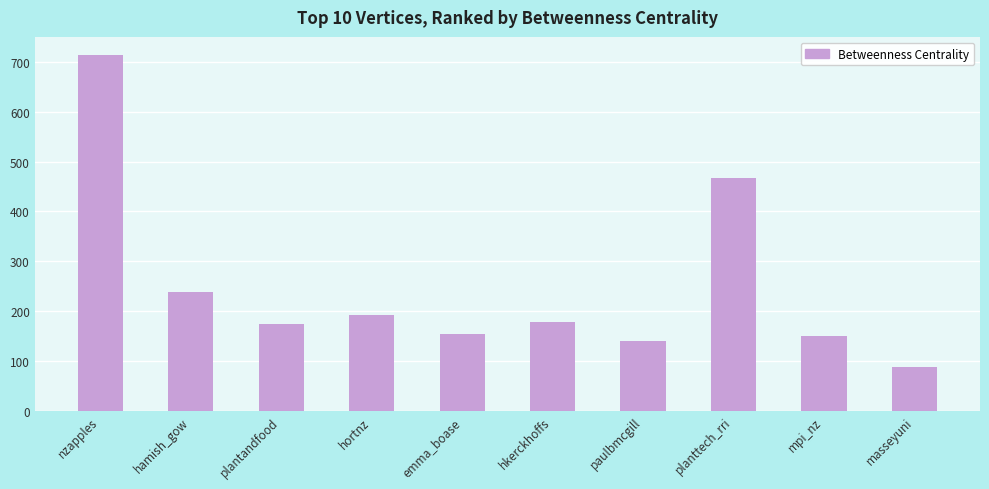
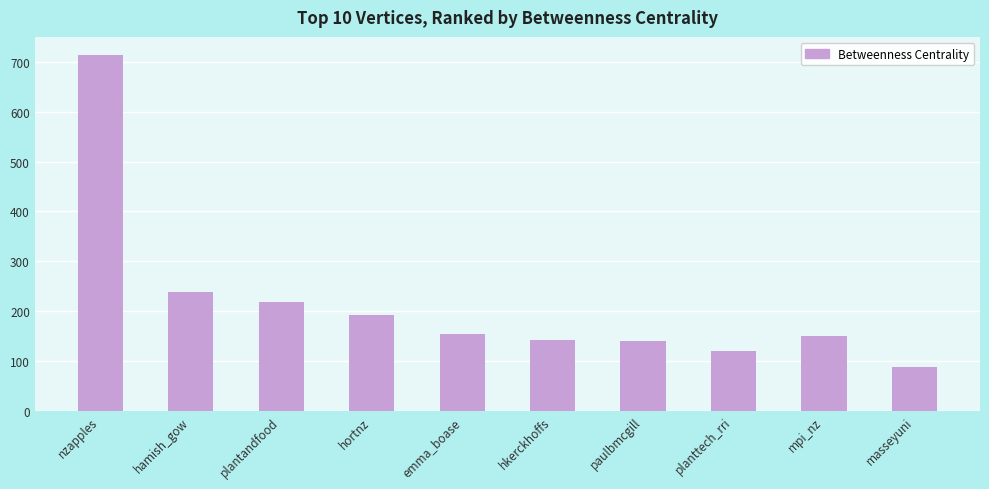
  {
    "nzapples": 710,
    "hamish_gow": 240,
-   "plantandfood": 170,
+   "plantandfood": 220,
    "hortnz": 190,
    "emma_boase": 150,
-   "hkerckhoffs": 180,
+   "hkerckhoffs": 140,
    "paulbmcgill": 140,
-   "planttech_rri": 470,
+   "planttech_rri": 120,
    "mpi_nz": 150,
    "masseyuni": 90
  }
